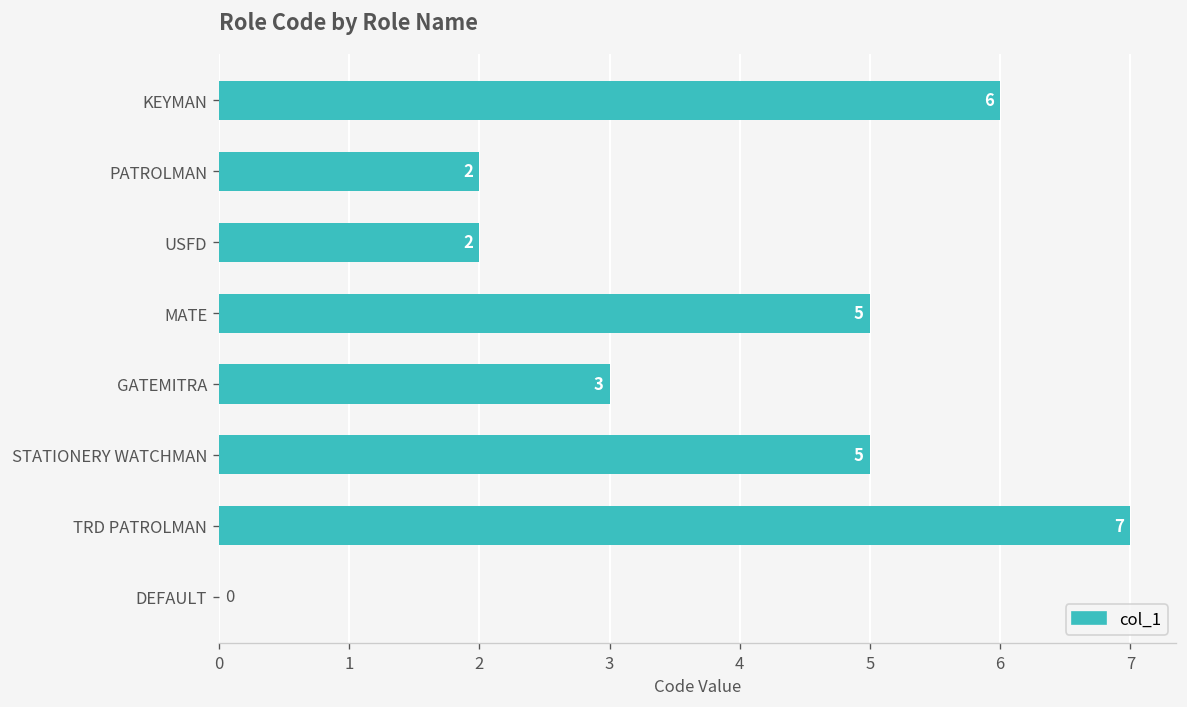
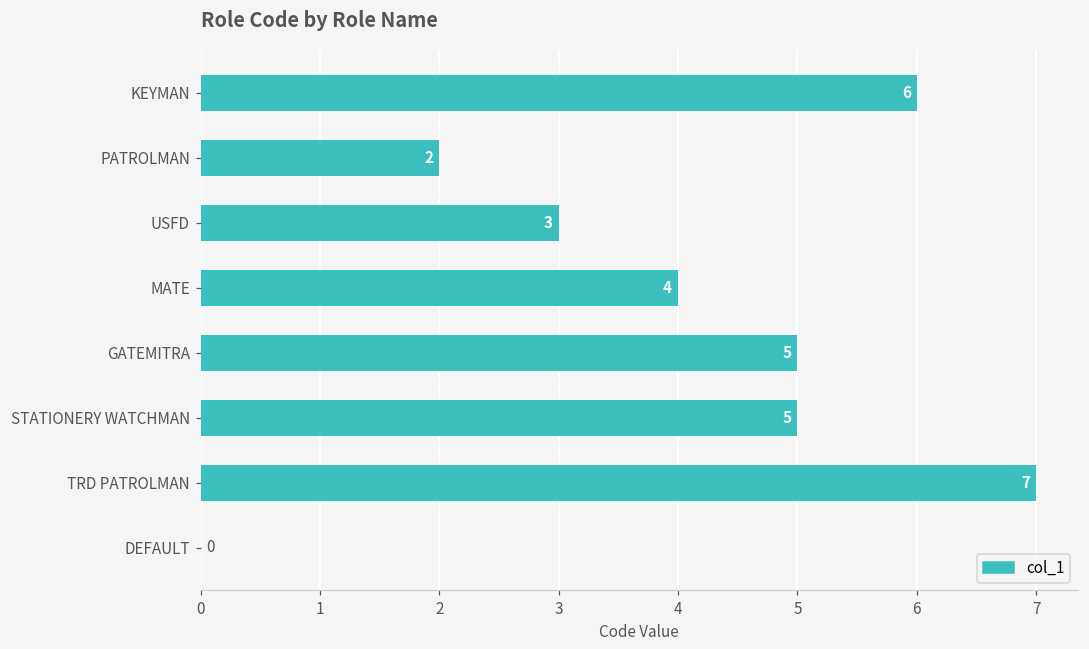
  {
    "KEYMAN": 6,
    "PATROLMAN": 2,
-   "USFD": 2,
-   "MATE": 5,
-   "GATEMITRA": 3,
+   "USFD": 3,
+   "MATE": 4,
+   "GATEMITRA": 5,
    "STATIONERY WATCHMAN": 5,
    "TRD PATROLMAN": 7,
    "DEFAULT": 0
  }
